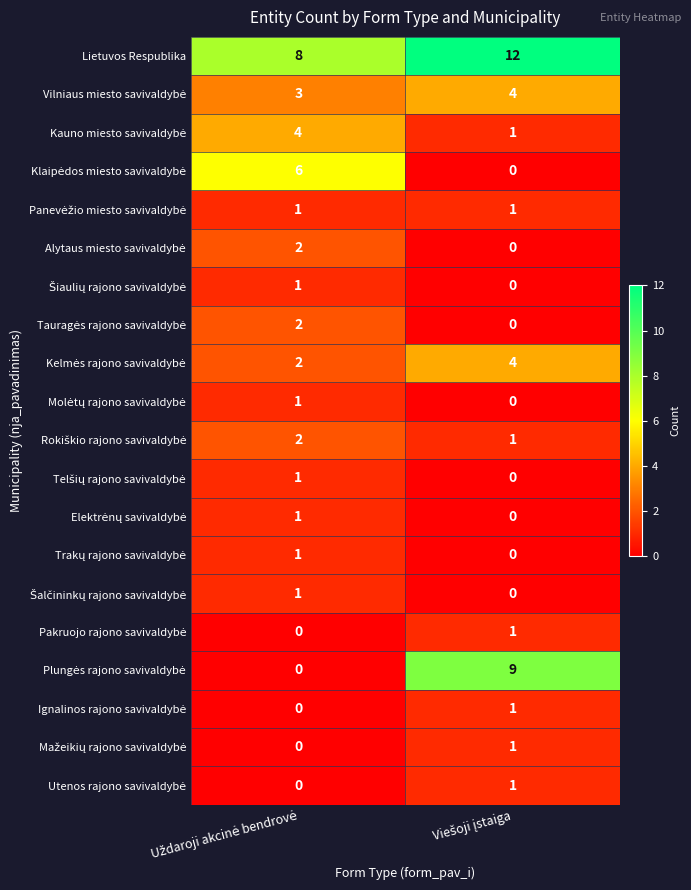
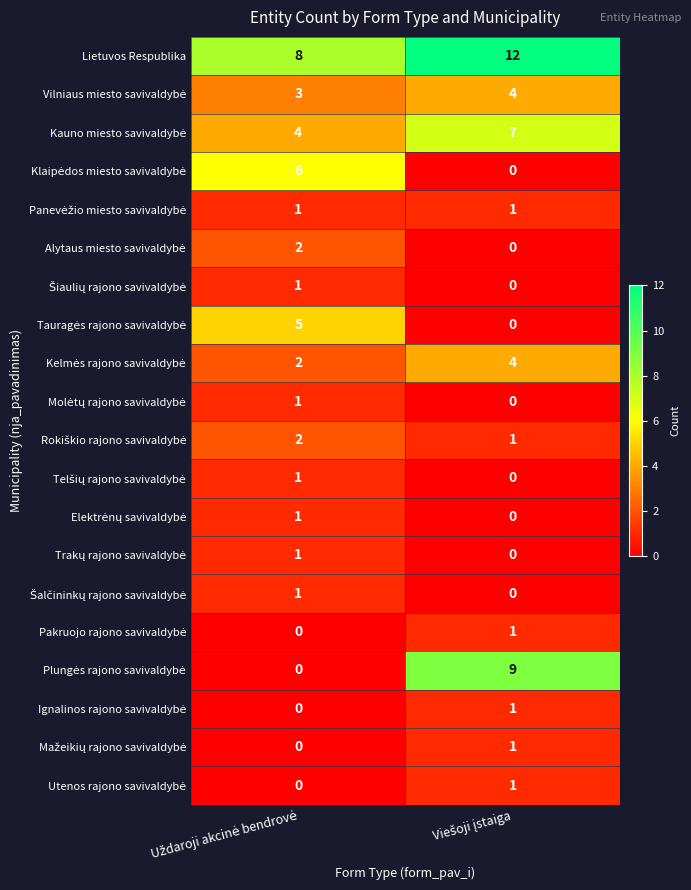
  {
    "Lietuvos Respublika": {
      "Uždaroji akcinė bendrovė": 8,
      "Viešoji įstaiga": 12
    },
    "Vilniaus miesto savivaldybė": {
      "Uždaroji akcinė bendrovė": 3,
      "Viešoji įstaiga": 4
    },
    "Kauno miesto savivaldybė": {
      "Uždaroji akcinė bendrovė": 4,
-     "Viešoji įstaiga": 1
+     "Viešoji įstaiga": 7
    },
    "Klaipėdos miesto savivaldybė": {
      "Uždaroji akcinė bendrovė": 6,
      "Viešoji įstaiga": 0
    },
    "Panevėžio miesto savivaldybė": {
      "Uždaroji akcinė bendrovė": 1,
      "Viešoji įstaiga": 1
    },
    "Alytaus miesto savivaldybė": {
      "Uždaroji akcinė bendrovė": 2,
      "Viešoji įstaiga": 0
    },
    "Šiaulių rajono savivaldybė": {
      "Uždaroji akcinė bendrovė": 1,
      "Viešoji įstaiga": 0
    },
    "Tauragės rajono savivaldybė": {
-     "Uždaroji akcinė bendrovė": 2,
+     "Uždaroji akcinė bendrovė": 5,
      "Viešoji įstaiga": 0
    },
    "Kelmės rajono savivaldybė": {
      "Uždaroji akcinė bendrovė": 2,
      "Viešoji įstaiga": 4
    },
    "Molėtų rajono savivaldybė": {
      "Uždaroji akcinė bendrovė": 1,
      "Viešoji įstaiga": 0
    },
    "Rokiškio rajono savivaldybė": {
      "Uždaroji akcinė bendrovė": 2,
      "Viešoji įstaiga": 1
    },
    "Telšių rajono savivaldybė": {
      "Uždaroji akcinė bendrovė": 1,
      "Viešoji įstaiga": 0
    },
    "Elektrėnų savivaldybė": {
      "Uždaroji akcinė bendrovė": 1,
      "Viešoji įstaiga": 0
    },
    "Trakų rajono savivaldybė": {
      "Uždaroji akcinė bendrovė": 1,
      "Viešoji įstaiga": 0
    },
    "Šalčininkų rajono savivaldybė": {
      "Uždaroji akcinė bendrovė": 1,
      "Viešoji įstaiga": 0
    },
    "Pakruojo rajono savivaldybė": {
      "Uždaroji akcinė bendrovė": 0,
      "Viešoji įstaiga": 1
    },
    "Plungės rajono savivaldybė": {
      "Uždaroji akcinė bendrovė": 0,
      "Viešoji įstaiga": 9
    },
    "Ignalinos rajono savivaldybė": {
      "Uždaroji akcinė bendrovė": 0,
      "Viešoji įstaiga": 1
    },
    "Mažeikių rajono savivaldybė": {
      "Uždaroji akcinė bendrovė": 0,
      "Viešoji įstaiga": 1
    },
    "Utenos rajono savivaldybė": {
      "Uždaroji akcinė bendrovė": 0,
      "Viešoji įstaiga": 1
    }
  }
